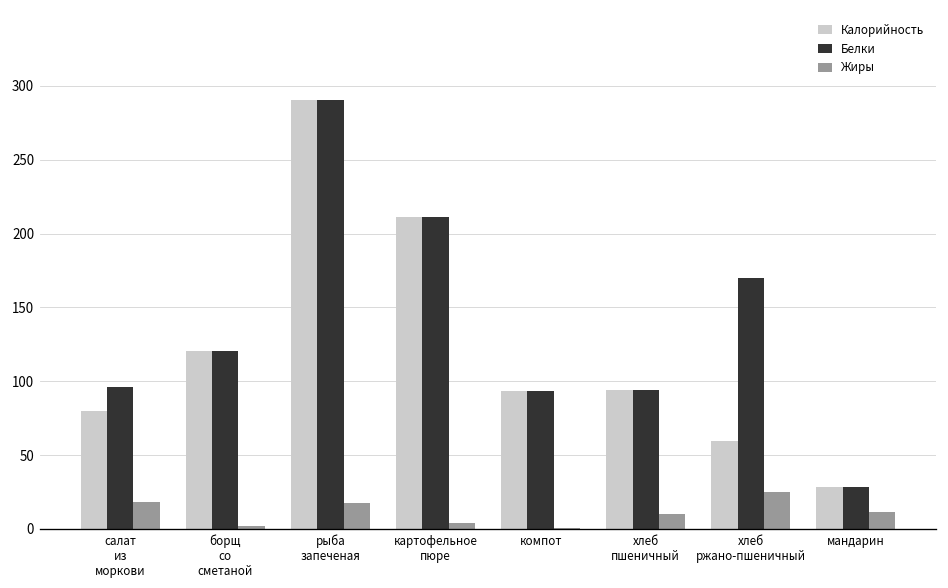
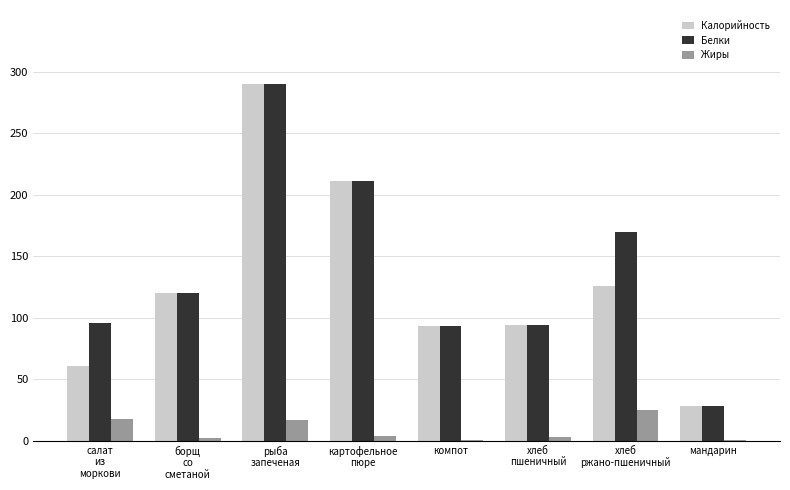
  {
    "Калорийность": {
-     "салат из моркови": 80,
+     "салат из моркови": 61,
      "борщ со сметаной": 120,
      "рыба запеченая": 290,
      "картофельное пюре": 211,
      "компот": 93,
      "хлеб пшеничный": 94,
-     "хлеб ржано-пшеничный": 59,
+     "хлеб ржано-пшеничный": 126,
      "мандарин": 28
    },
    "Белки": {
      "салат из моркови": 96,
      "борщ со сметаной": 120,
      "рыба запеченая": 290,
      "картофельное пюре": 211,
      "компот": 93,
      "хлеб пшеничный": 94,
      "хлеб ржано-пшеничный": 170,
      "мандарин": 28
    },
    "Жиры": {
      "салат из моркови": 18,
      "борщ со сметаной": 2,
      "рыба запеченая": 17,
      "картофельное пюре": 4,
-     "хлеб пшеничный": 10,
+     "хлеб пшеничный": 3,
      "хлеб ржано-пшеничный": 25,
-     "мандарин": 12
+     "мандарин": 1
    }
  }
